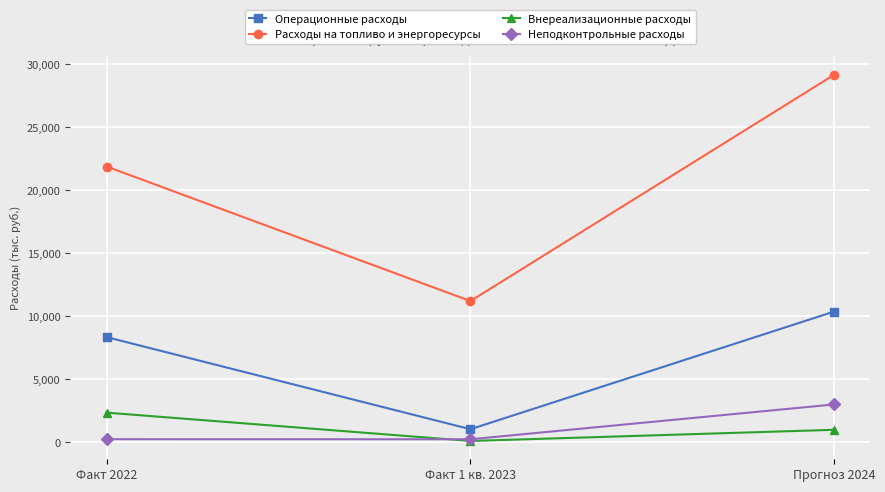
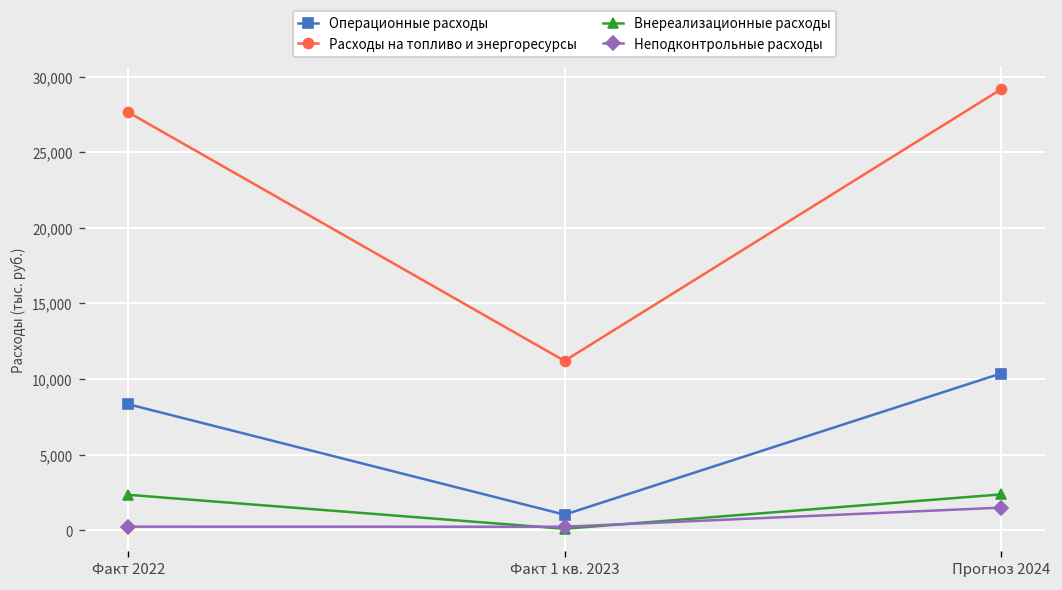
  {
    "Операционные расходы": {
      "Факт 2022": "8,300",
      "Факт 1 кв. 2023": "1,000",
      "Прогноз 2024": "10,400"
    },
    "Расходы на топливо и энергоресурсы": {
-     "Факт 2022": "21,900",
+     "Факт 2022": "27,600",
      "Факт 1 кв. 2023": "11,200",
      "Прогноз 2024": "29,200"
    },
    "Внереализационные расходы": {
      "Факт 2022": "2,300",
-     "Прогноз 2024": "1,000"
+     "Прогноз 2024": "2,400"
    },
    "Неподконтрольные расходы": {
      "Факт 2022": "200",
-     "Прогноз 2024": "3,000"
+     "Прогноз 2024": "1,500"
    }
  }
